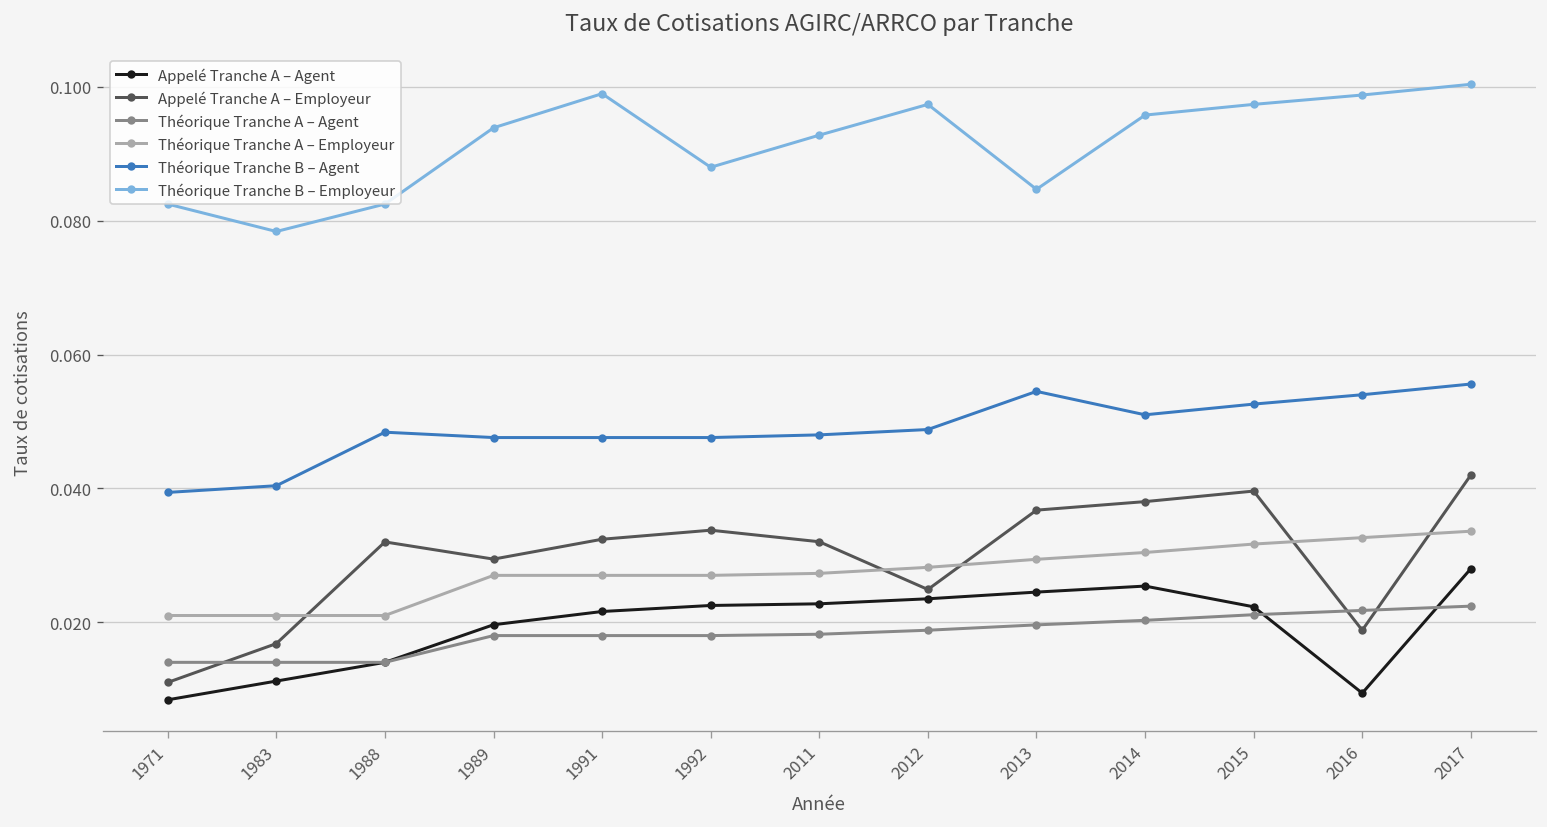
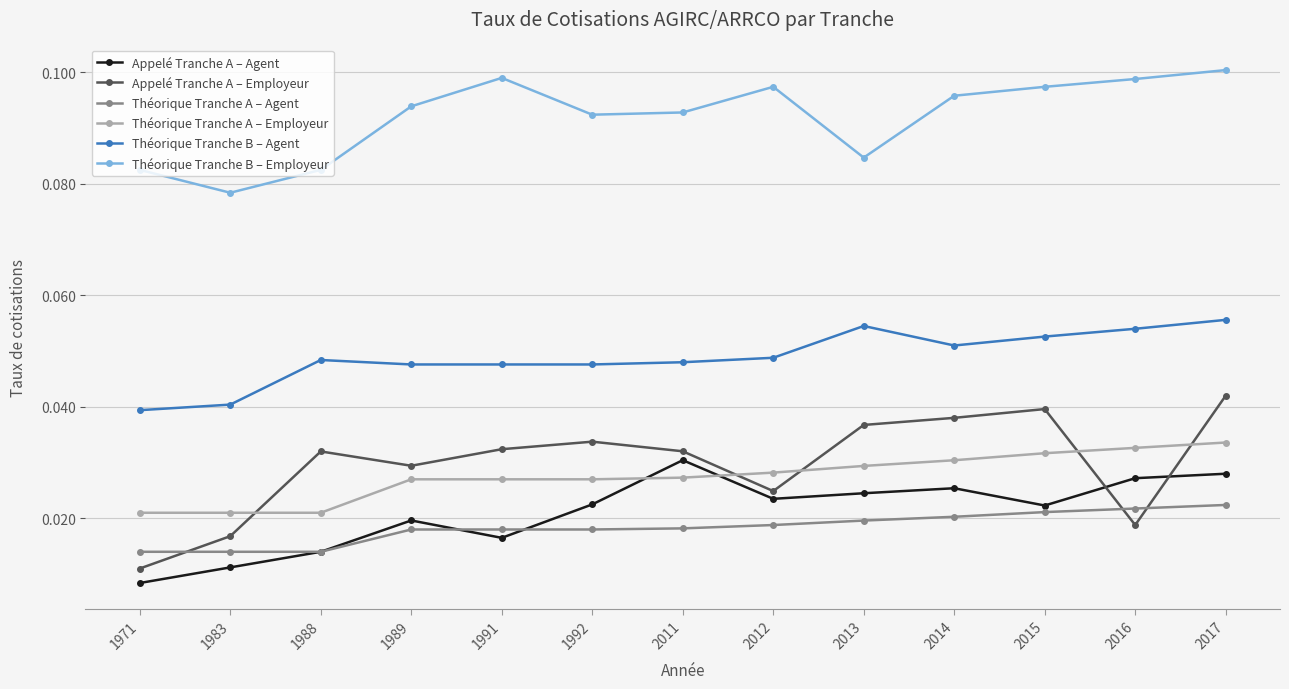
  {
    "Appelé Tranche A – Agent": {
      "1971": 0.008,
      "1983": 0.011,
      "1989": 0.020,
-     "1991": 0.022,
+     "1991": 0.017,
      "1992": 0.023,
-     "2011": 0.023,
+     "2011": 0.030,
      "2012": 0.024,
      "2013": 0.025,
      "2014": 0.025,
      "2015": 0.022,
-     "2016": 0.009,
+     "2016": 0.027,
      "2017": 0.028
    },
    "Appelé Tranche A – Employeur": {
      "1971": 0.011,
      "1983": 0.017,
      "1988": 0.032,
      "1989": 0.029,
      "1991": 0.032,
      "1992": 0.034,
      "2011": 0.032,
      "2012": 0.025,
      "2013": 0.037,
      "2014": 0.038,
      "2015": 0.040,
      "2016": 0.019,
      "2017": 0.042
    },
    "Théorique Tranche B – Agent": {
      "1971": 0.039,
      "1983": 0.040,
      "1988": 0.048,
      "1989": 0.048,
      "1991": 0.048,
      "1992": 0.048,
      "2011": 0.048,
      "2012": 0.049,
      "2013": 0.055,
      "2014": 0.051,
      "2015": 0.053,
      "2016": 0.054,
      "2017": 0.056
    },
    "Théorique Tranche B – Employeur": {
      "1983": 0.078,
      "1989": 0.094,
      "1991": 0.099,
-     "1992": 0.088,
+     "1992": 0.092,
      "2011": 0.093,
      "2012": 0.097,
      "2013": 0.085,
      "2014": 0.096,
      "2015": 0.097,
      "2016": 0.099,
      "2017": 0.100
    }
  }
